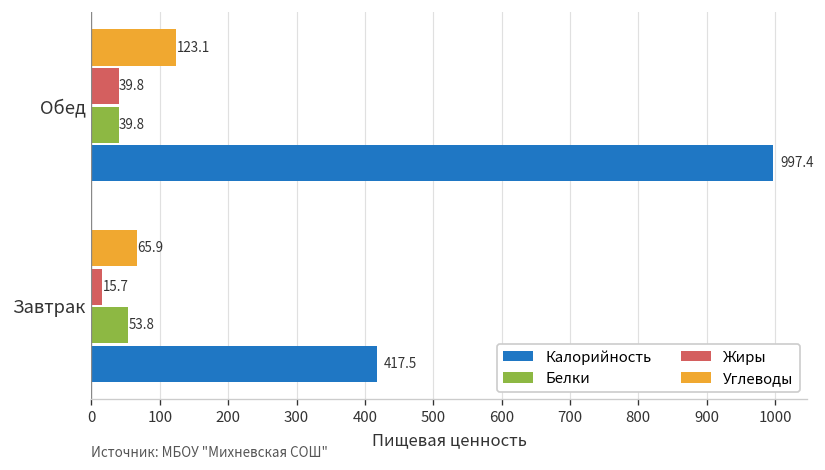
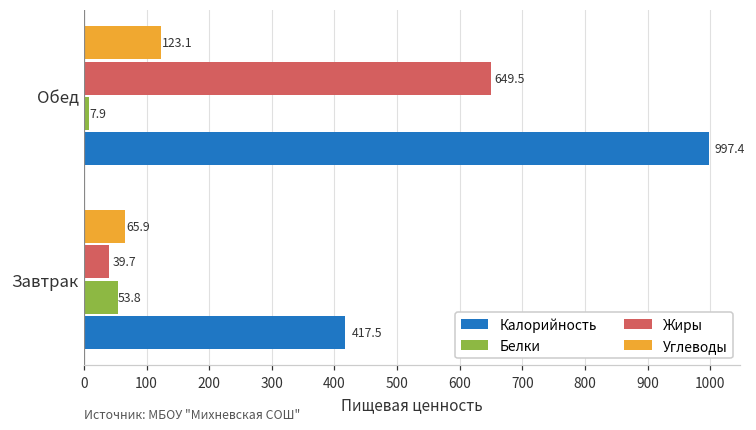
  {
    "Калорийность": {
      "Обед": 997.4,
      "Завтрак": 417.5
    },
    "Белки": {
-     "Обед": 39.8,
+     "Обед": 7.9,
      "Завтрак": 53.8
    },
    "Жиры": {
-     "Обед": 39.8,
-     "Завтрак": 15.7
+     "Обед": 649.5,
+     "Завтрак": 39.7
    },
    "Углеводы": {
      "Обед": 123.1,
      "Завтрак": 65.9
    }
  }
